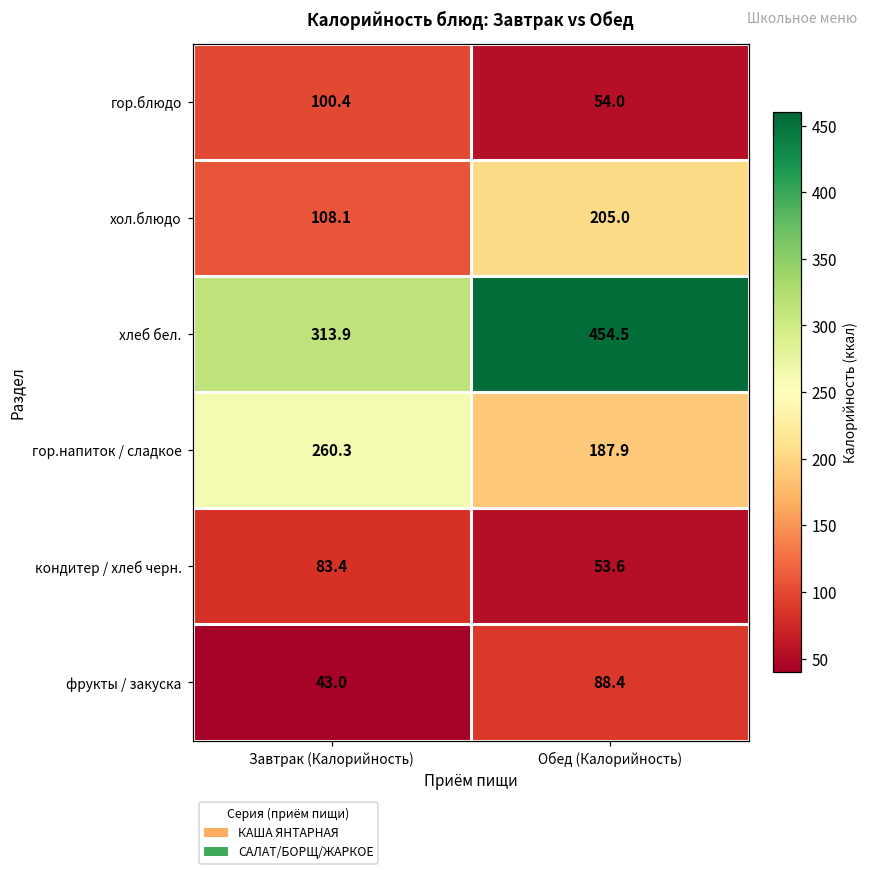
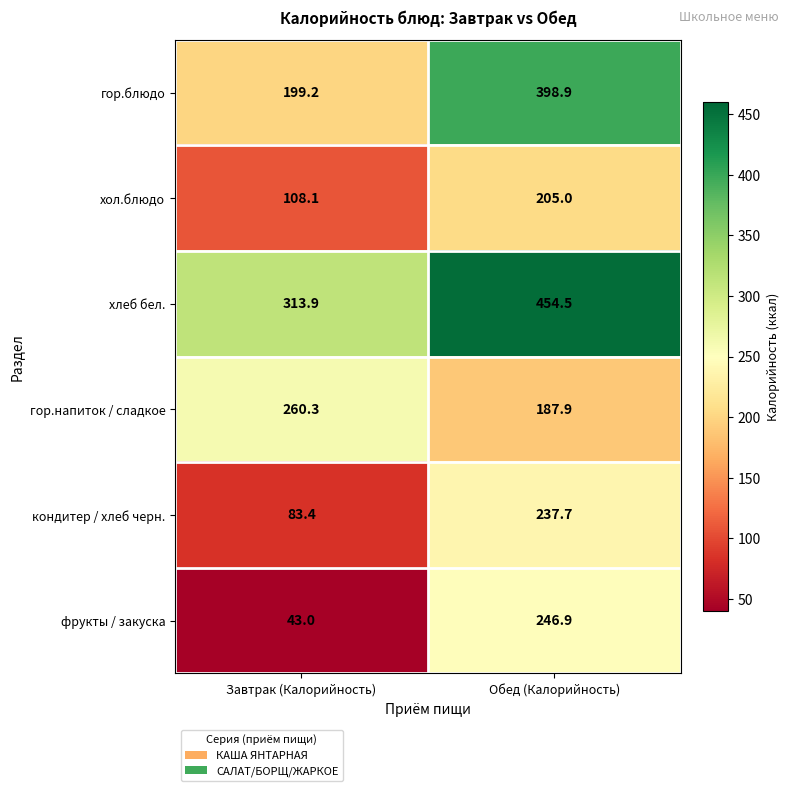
  {
    "гор.блюдо": {
-     "Завтрак (Калорийность)": 100.4,
-     "Обед (Калорийность)": 54.0
+     "Завтрак (Калорийность)": 199.2,
+     "Обед (Калорийность)": 398.9
    },
    "хол.блюдо": {
      "Завтрак (Калорийность)": 108.1,
      "Обед (Калорийность)": 205.0
    },
    "хлеб бел.": {
      "Завтрак (Калорийность)": 313.9,
      "Обед (Калорийность)": 454.5
    },
    "гор.напиток / сладкое": {
      "Завтрак (Калорийность)": 260.3,
      "Обед (Калорийность)": 187.9
    },
    "кондитер / хлеб черн.": {
      "Завтрак (Калорийность)": 83.4,
-     "Обед (Калорийность)": 53.6
+     "Обед (Калорийность)": 237.7
    },
    "фрукты / закуска": {
      "Завтрак (Калорийность)": 43.0,
-     "Обед (Калорийность)": 88.4
+     "Обед (Калорийность)": 246.9
    }
  }
